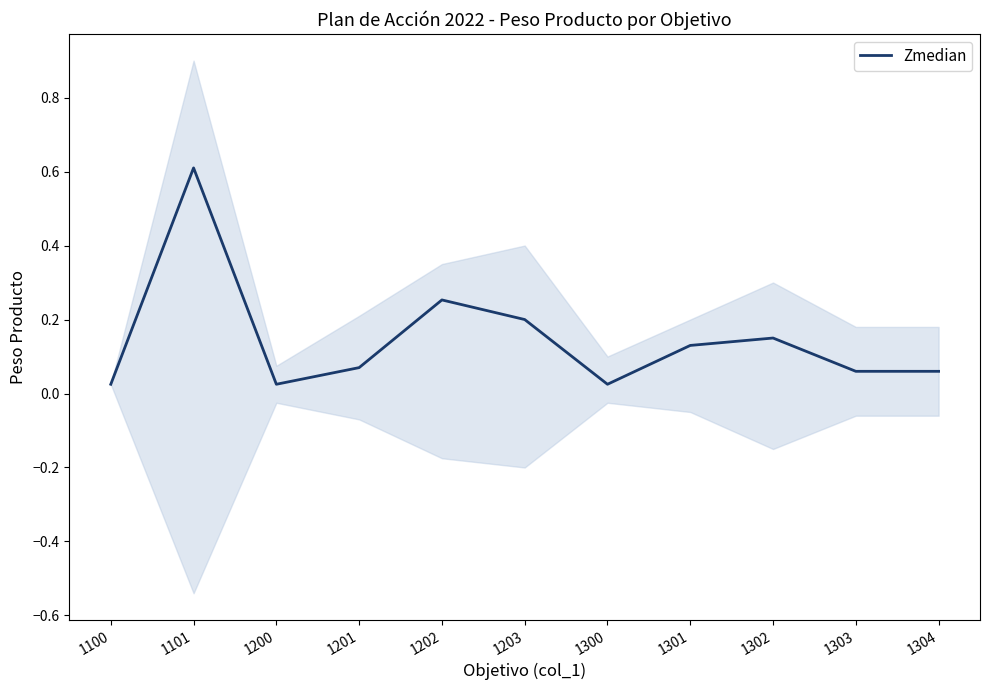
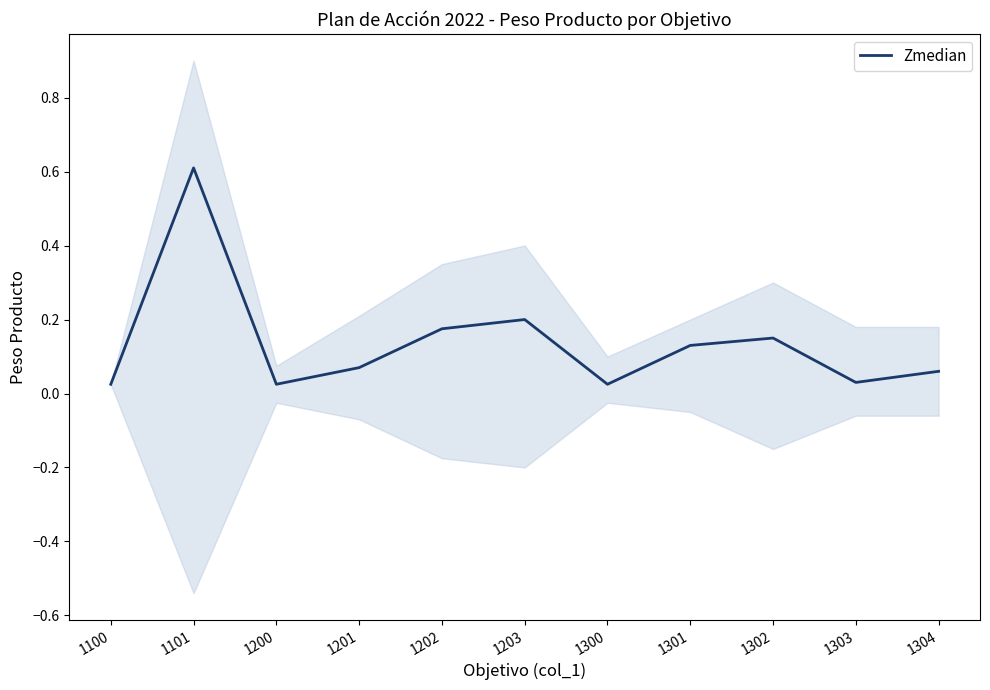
  {
    "Zmedian": {
      "1101": 0.61,
      "1200": 0.03,
      "1201": 0.07,
-     "1202": 0.25,
+     "1202": 0.18,
      "1203": 0.20,
      "1300": 0.03,
      "1301": 0.13,
      "1302": 0.15,
-     "1303": 0.06,
+     "1303": 0.03,
      "1304": 0.06
    }
  }
